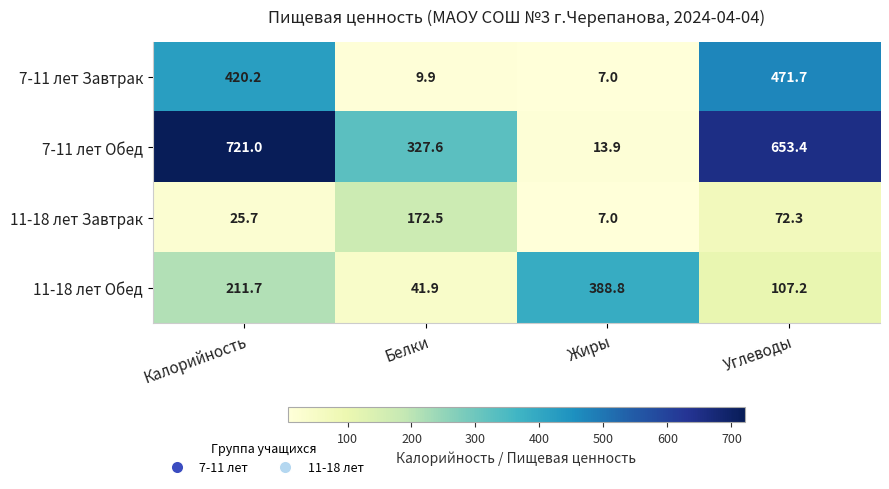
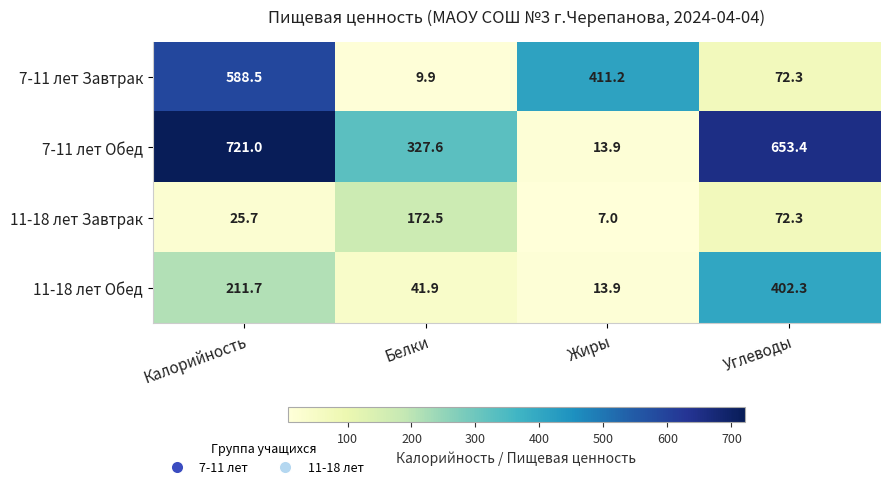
  {
    "7-11 лет Завтрак": {
-     "Калорийность": 420.2,
+     "Калорийность": 588.5,
      "Белки": 9.9,
-     "Жиры": 7.0,
-     "Углеводы": 471.7
+     "Жиры": 411.2,
+     "Углеводы": 72.3
    },
    "7-11 лет Обед": {
      "Калорийность": 721.0,
      "Белки": 327.6,
      "Жиры": 13.9,
      "Углеводы": 653.4
    },
    "11-18 лет Завтрак": {
      "Калорийность": 25.7,
      "Белки": 172.5,
      "Жиры": 7.0,
      "Углеводы": 72.3
    },
    "11-18 лет Обед": {
      "Калорийность": 211.7,
      "Белки": 41.9,
-     "Жиры": 388.8,
-     "Углеводы": 107.2
+     "Жиры": 13.9,
+     "Углеводы": 402.3
    }
  }
